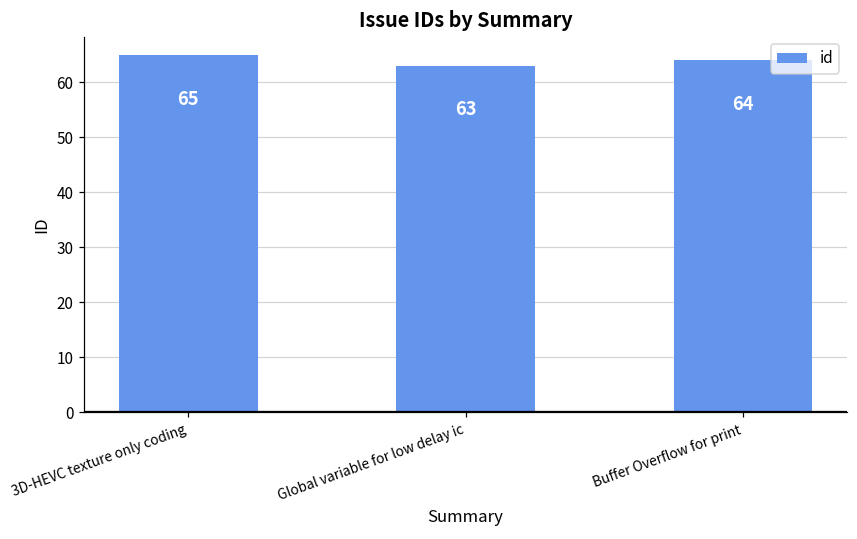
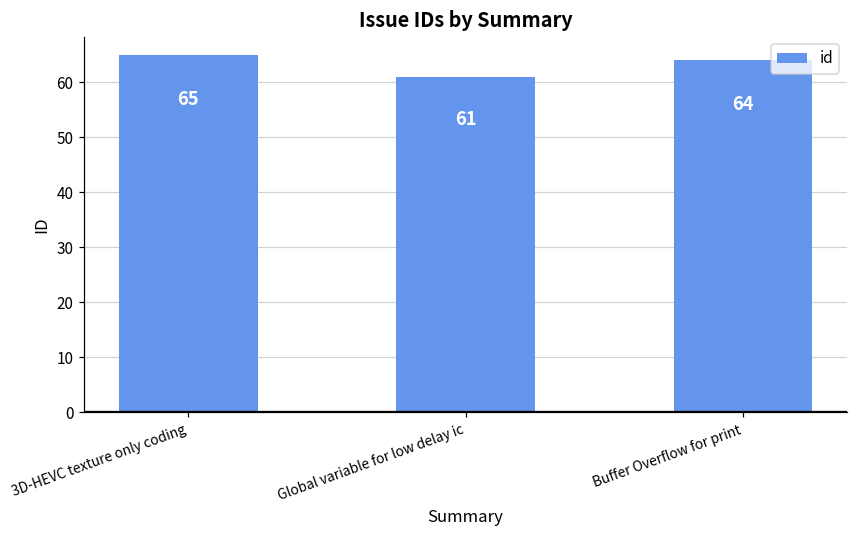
  {
    "3D-HEVC texture only coding": 65,
-   "Global variable for low delay ic": 63,
+   "Global variable for low delay ic": 61,
    "Buffer Overflow for print": 64
  }
